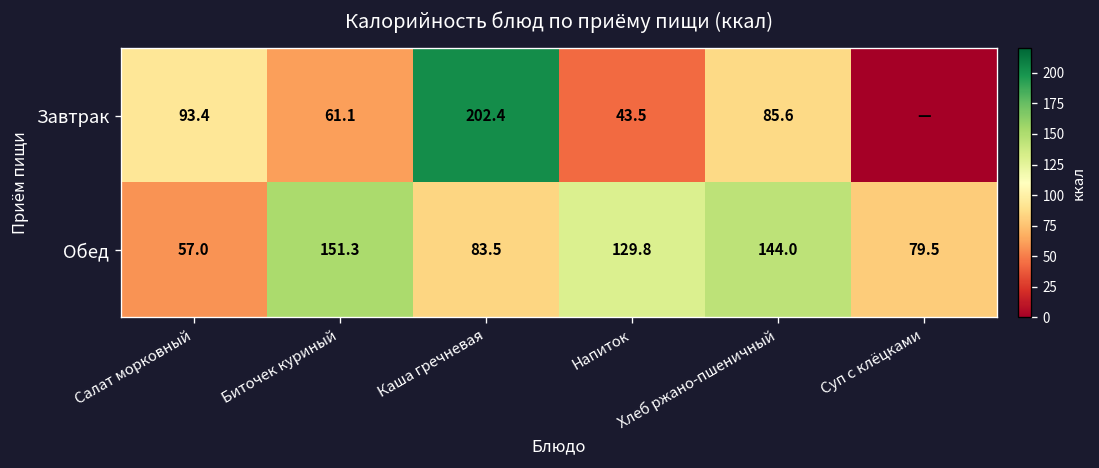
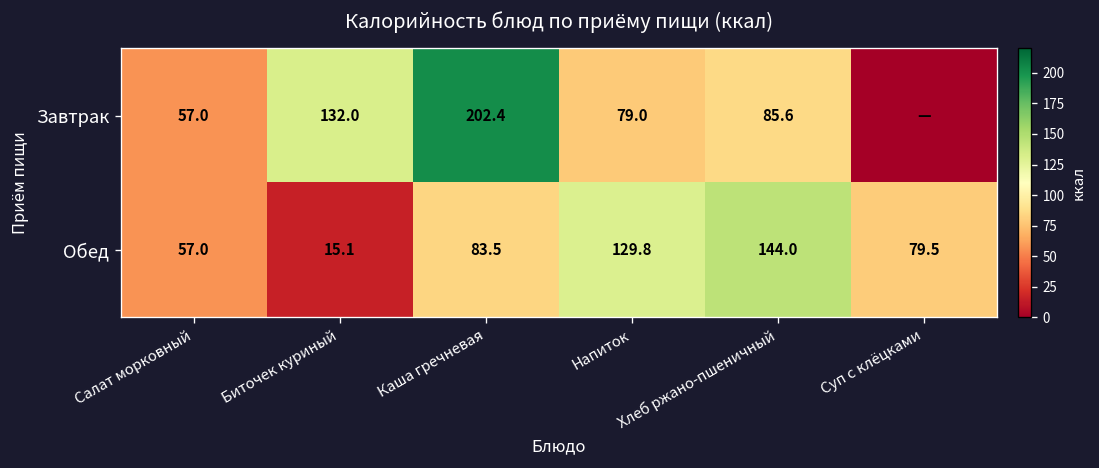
  {
    "Завтрак": {
-     "Салат морковный": 93.4,
-     "Биточек куриный": 61.1,
+     "Салат морковный": 57.0,
+     "Биточек куриный": 132.0,
      "Каша гречневая": 202.4,
-     "Напиток": 43.5,
+     "Напиток": 79.0,
      "Хлеб ржано-пшеничный": 85.6
    },
    "Обед": {
      "Салат морковный": 57.0,
-     "Биточек куриный": 151.3,
+     "Биточек куриный": 15.1,
      "Каша гречневая": 83.5,
      "Напиток": 129.8,
      "Хлеб ржано-пшеничный": 144.0,
      "Суп с клёцками": 79.5
    }
  }
